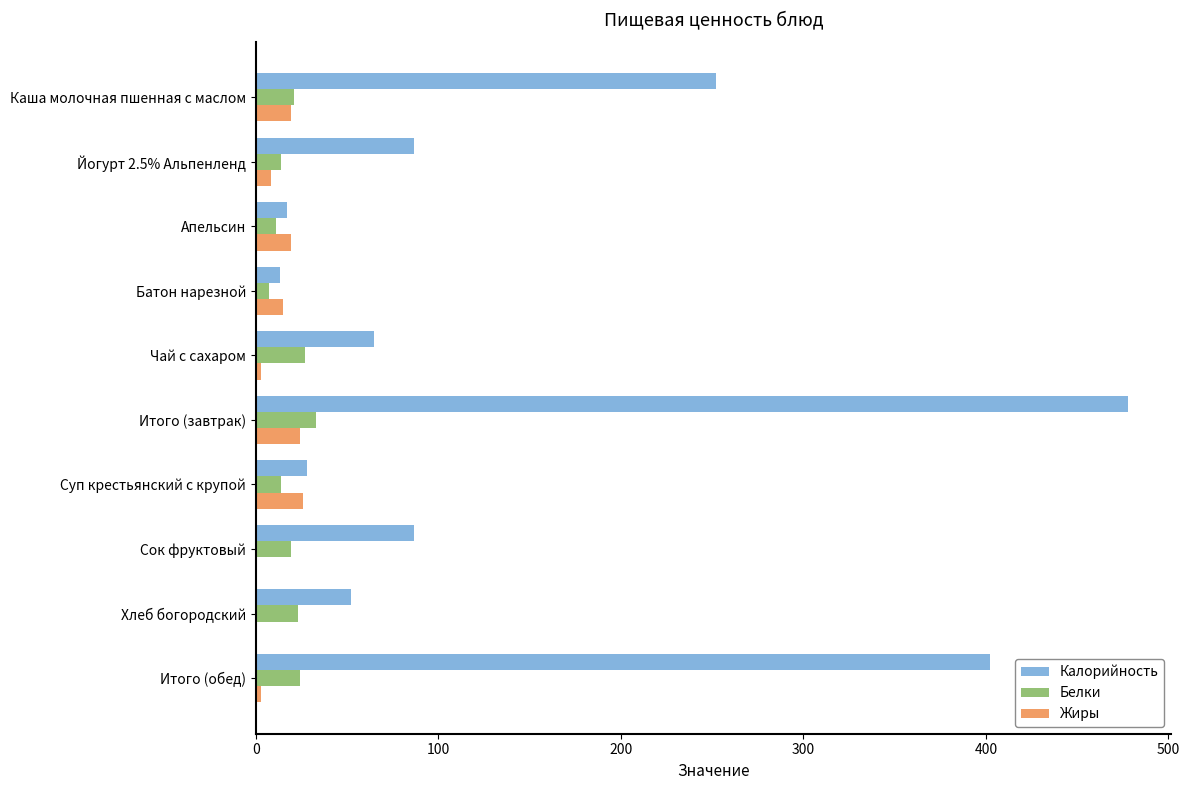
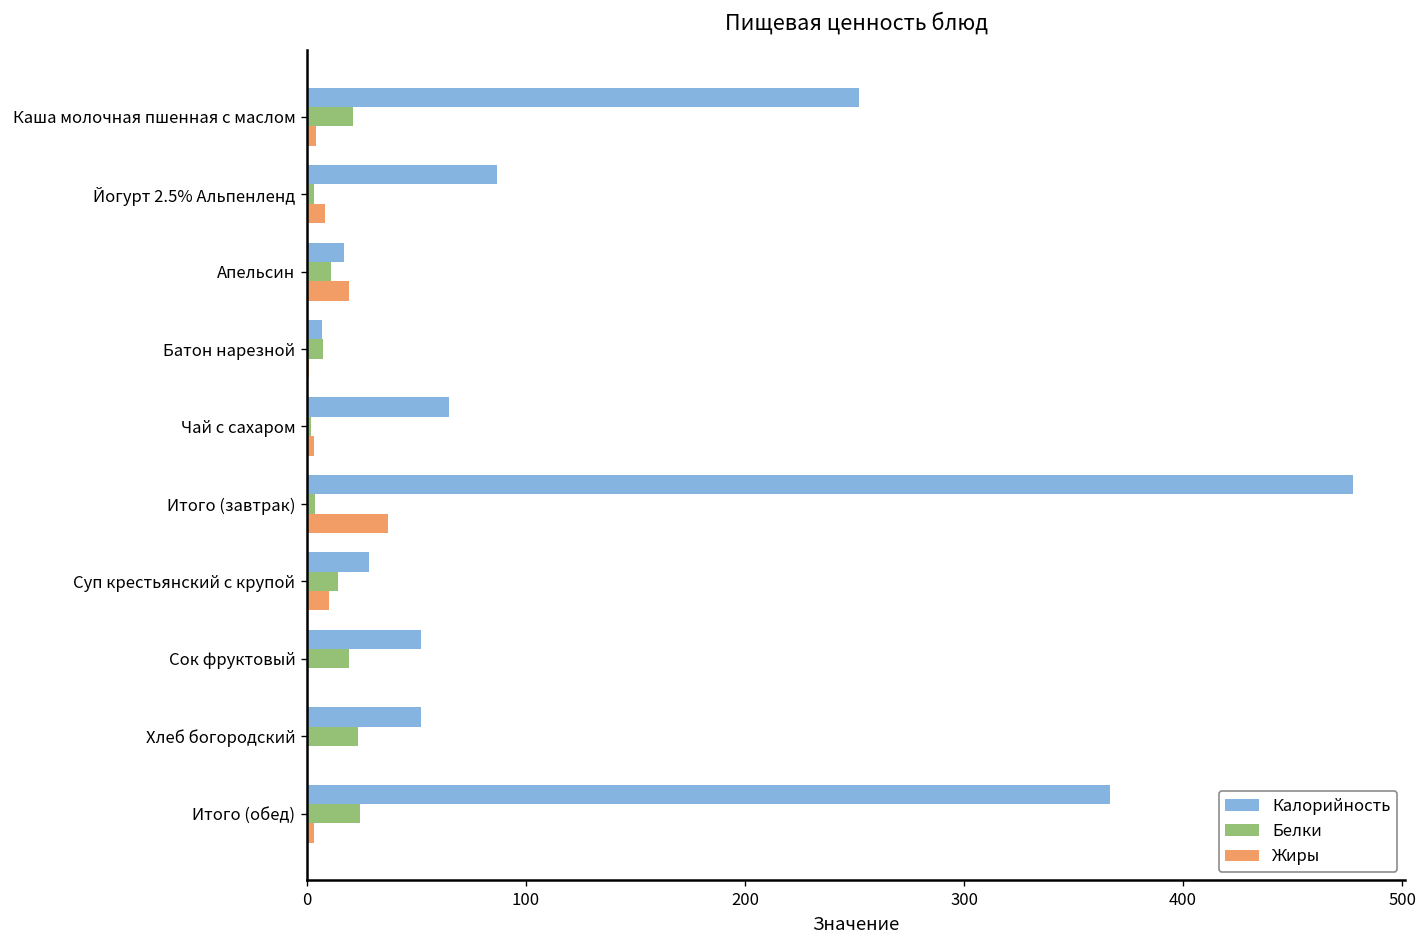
  {
    "Калорийность": {
      "Каша молочная пшенная с маслом": 252,
      "Йогурт 2.5% Альпенленд": 87,
      "Апельсин": 17,
-     "Батон нарезной": 13,
+     "Батон нарезной": 7,
      "Чай с сахаром": 65,
      "Итого (завтрак)": 478,
      "Суп крестьянский с крупой": 28,
-     "Сок фруктовый": 87,
+     "Сок фруктовый": 52,
      "Хлеб богородский": 52,
-     "Итого (обед)": 402
+     "Итого (обед)": 367
    },
    "Белки": {
      "Каша молочная пшенная с маслом": 21,
-     "Йогурт 2.5% Альпенленд": 14,
+     "Йогурт 2.5% Альпенленд": 3,
      "Апельсин": 11,
      "Батон нарезной": 7,
-     "Чай с сахаром": 27,
-     "Итого (завтрак)": 33,
+     "Чай с сахаром": 2,
+     "Итого (завтрак)": 4,
      "Суп крестьянский с крупой": 14,
      "Сок фруктовый": 19,
      "Хлеб богородский": 23,
      "Итого (обед)": 24
    },
    "Жиры": {
-     "Каша молочная пшенная с маслом": 19,
+     "Каша молочная пшенная с маслом": 4,
      "Йогурт 2.5% Альпенленд": 8,
      "Апельсин": 19,
-     "Батон нарезной": 15,
+     "Батон нарезной": 1,
      "Чай с сахаром": 3,
-     "Итого (завтрак)": 24,
-     "Суп крестьянский с крупой": 26,
+     "Итого (завтрак)": 37,
+     "Суп крестьянский с крупой": 10,
      "Итого (обед)": 3
    }
  }
